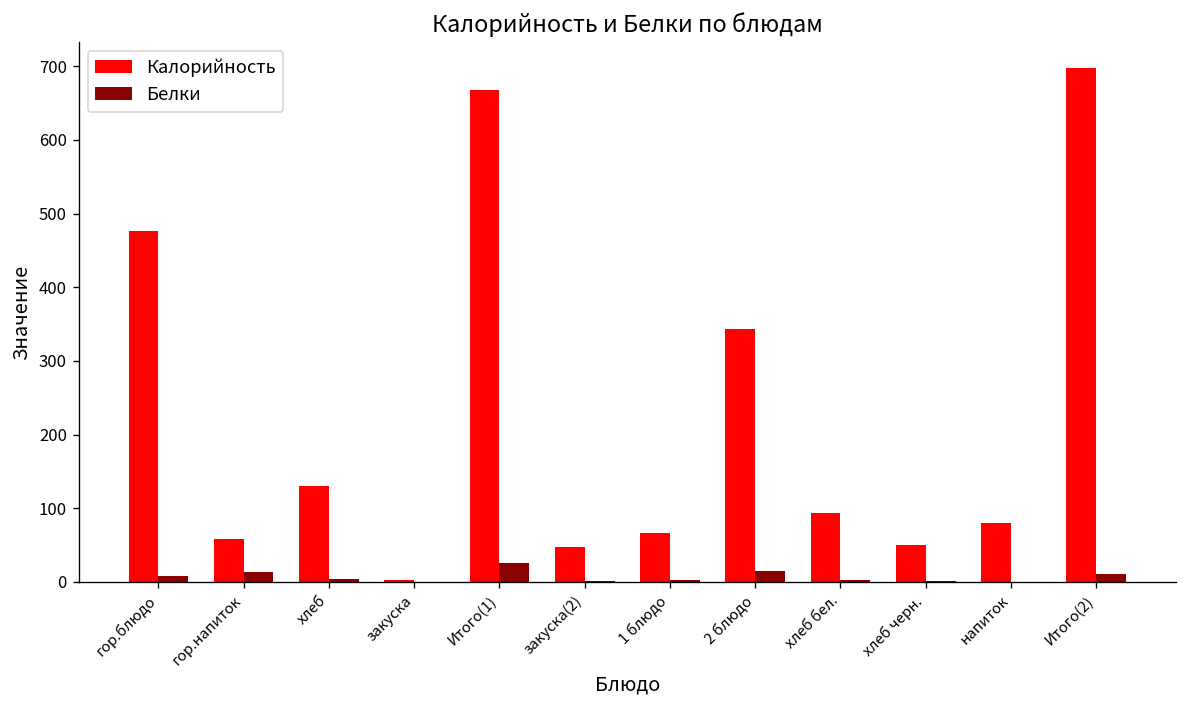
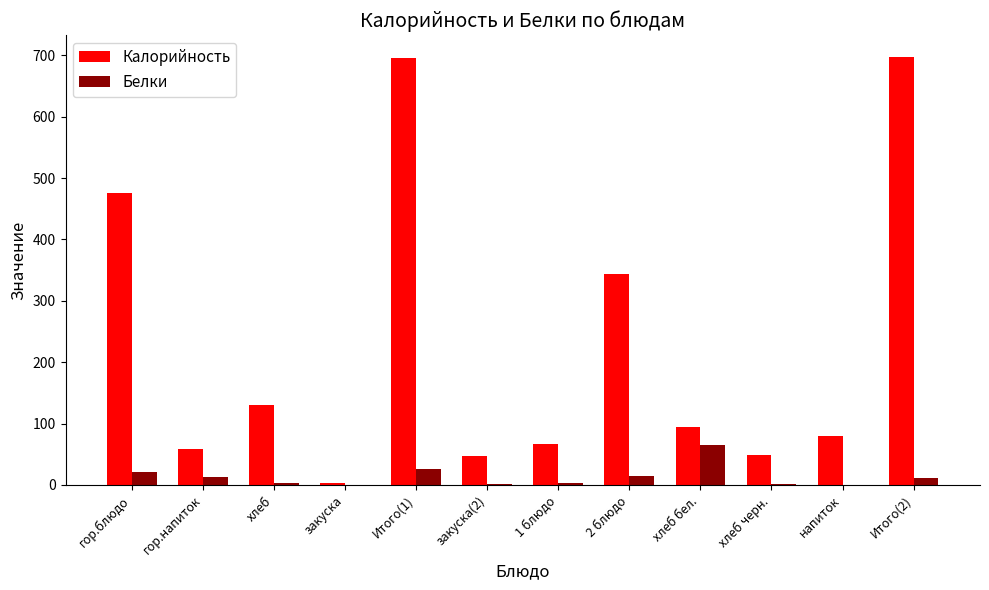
  {
    "Калорийность": {
      "гор.блюдо": 480,
      "гор.напиток": 60,
      "хлеб": 130,
-     "Итого(1)": 670,
+     "Итого(1)": 700,
      "закуска(2)": 50,
      "1 блюдо": 70,
      "2 блюдо": 340,
      "хлеб бел.": 90,
      "хлеб черн.": 50,
      "напиток": 80,
      "Итого(2)": 700
    },
    "Белки": {
-     "гор.блюдо": 10,
+     "гор.блюдо": 20,
      "гор.напиток": 10,
      "Итого(1)": 30,
      "2 блюдо": 10,
-     "хлеб бел.": 0,
+     "хлеб бел.": 70,
      "Итого(2)": 10
    }
  }
